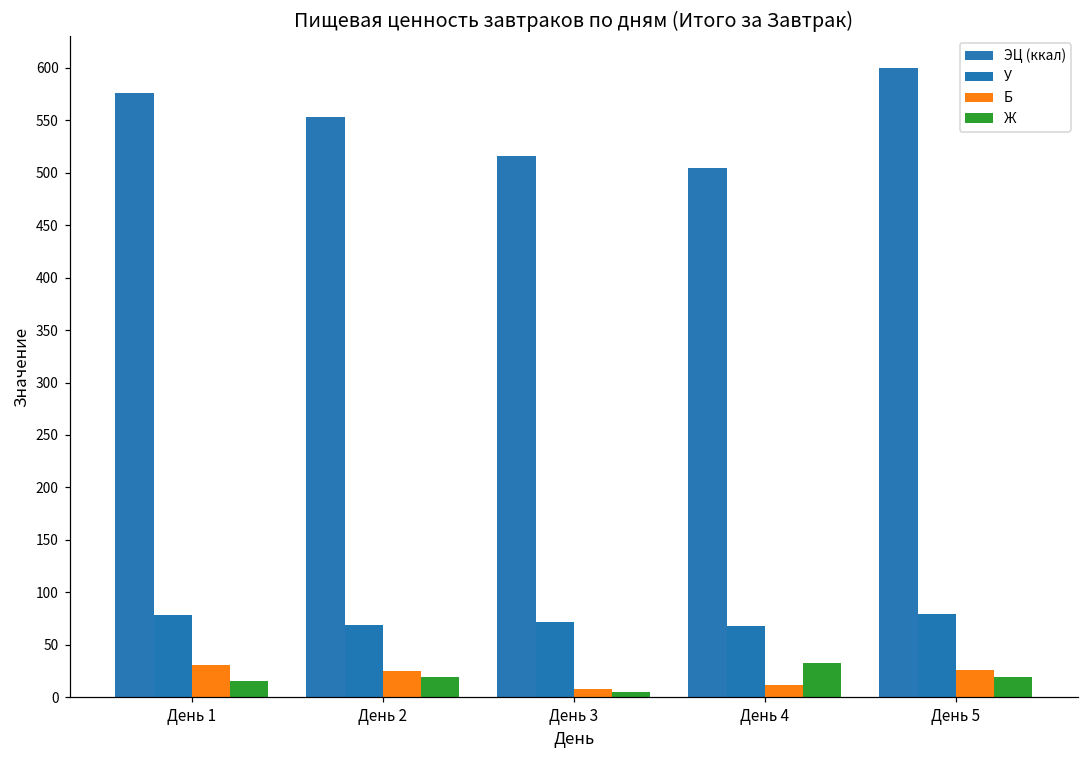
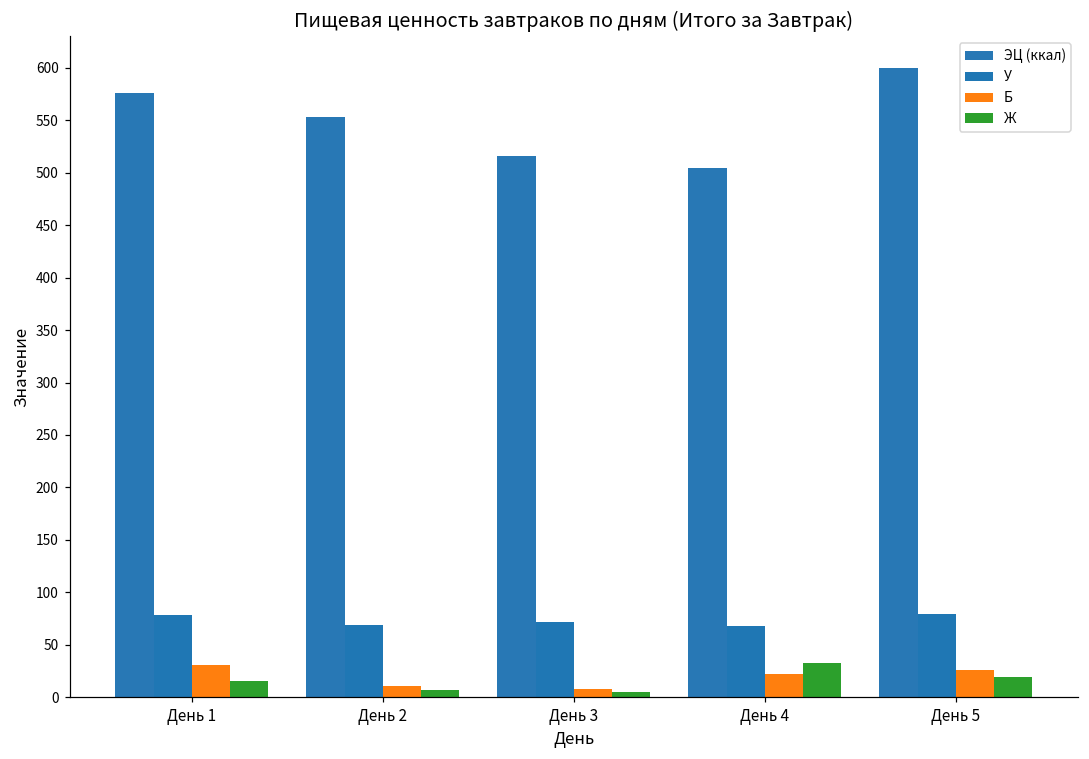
  {
    "Б": {
      "День 1": 30,
-     "День 2": 20,
+     "День 2": 10,
      "День 3": 10,
-     "День 4": 10,
+     "День 4": 20,
      "День 5": 30
    },
    "Ж": {
      "День 1": 20,
-     "День 2": 20,
+     "День 2": 10,
      "День 3": 0,
      "День 4": 30,
      "День 5": 20
    }
  }
